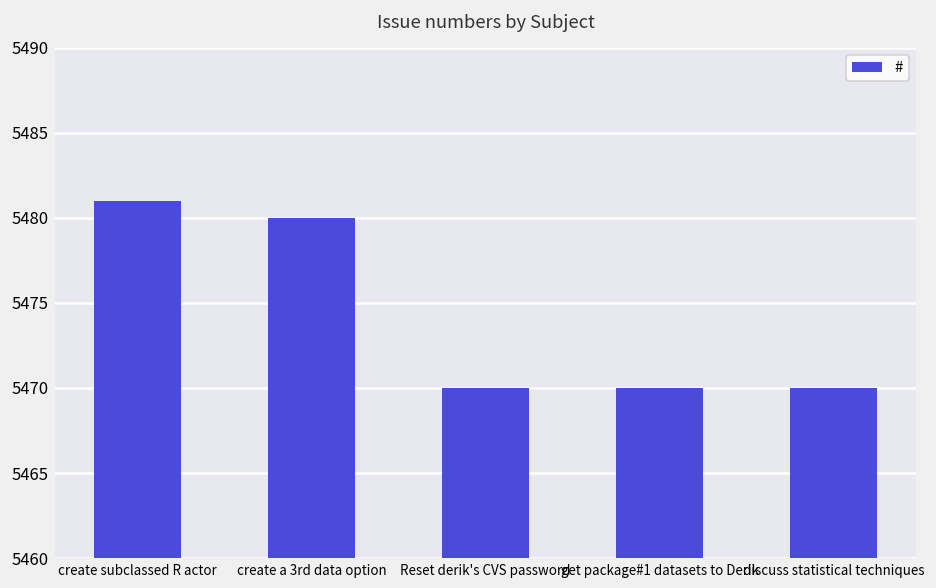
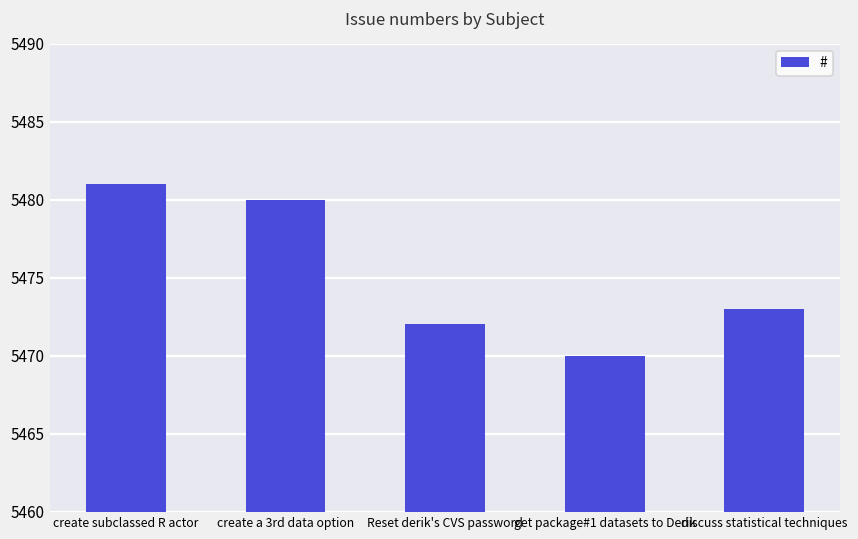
  {
    "create subclassed R actor": 5481,
    "create a 3rd data option": 5480,
-   "Reset derik's CVS password": 5470,
+   "Reset derik's CVS password": 5472,
    "get package#1 datasets to Derik": 5470,
-   "discuss statistical techniques": 5470
+   "discuss statistical techniques": 5473
  }
